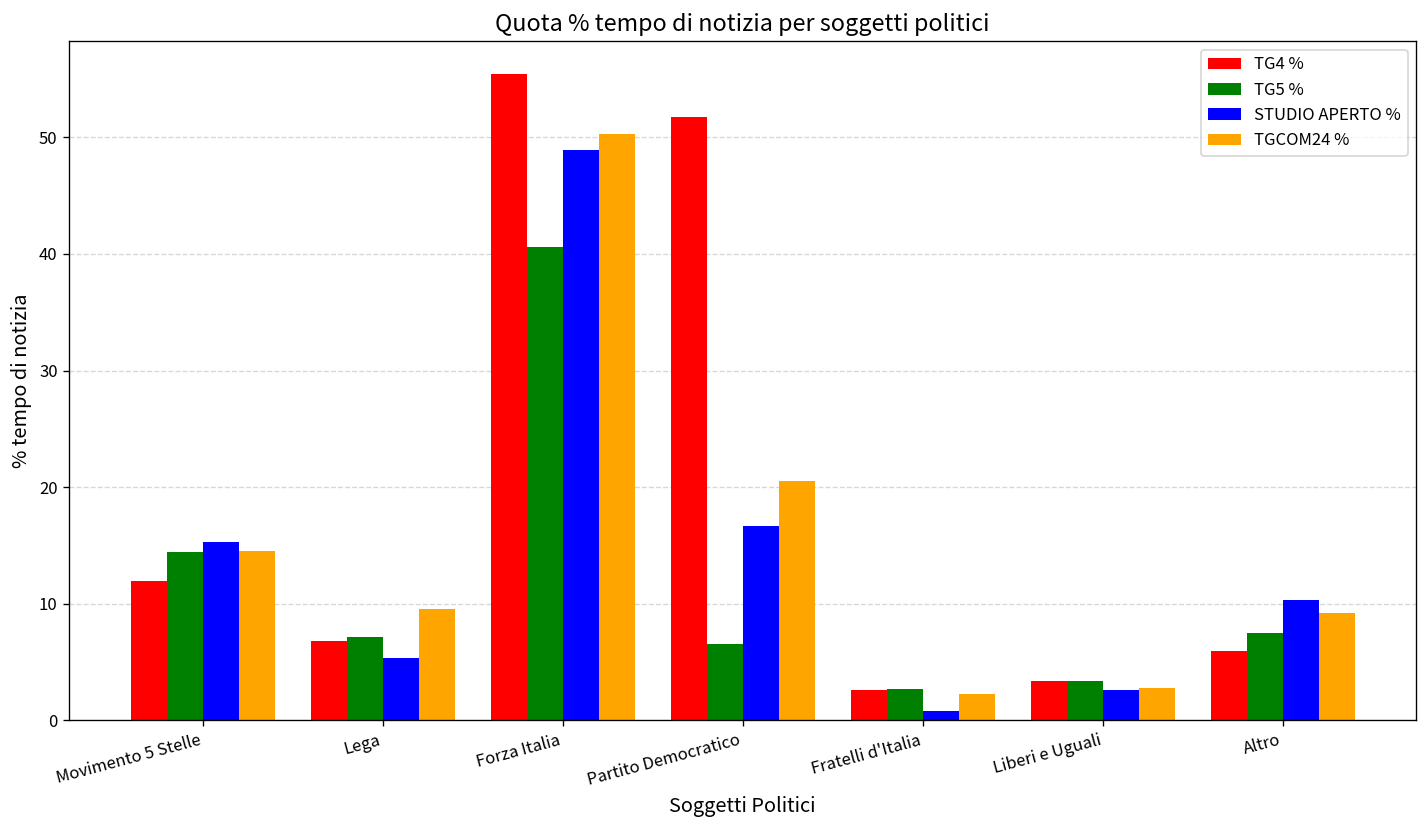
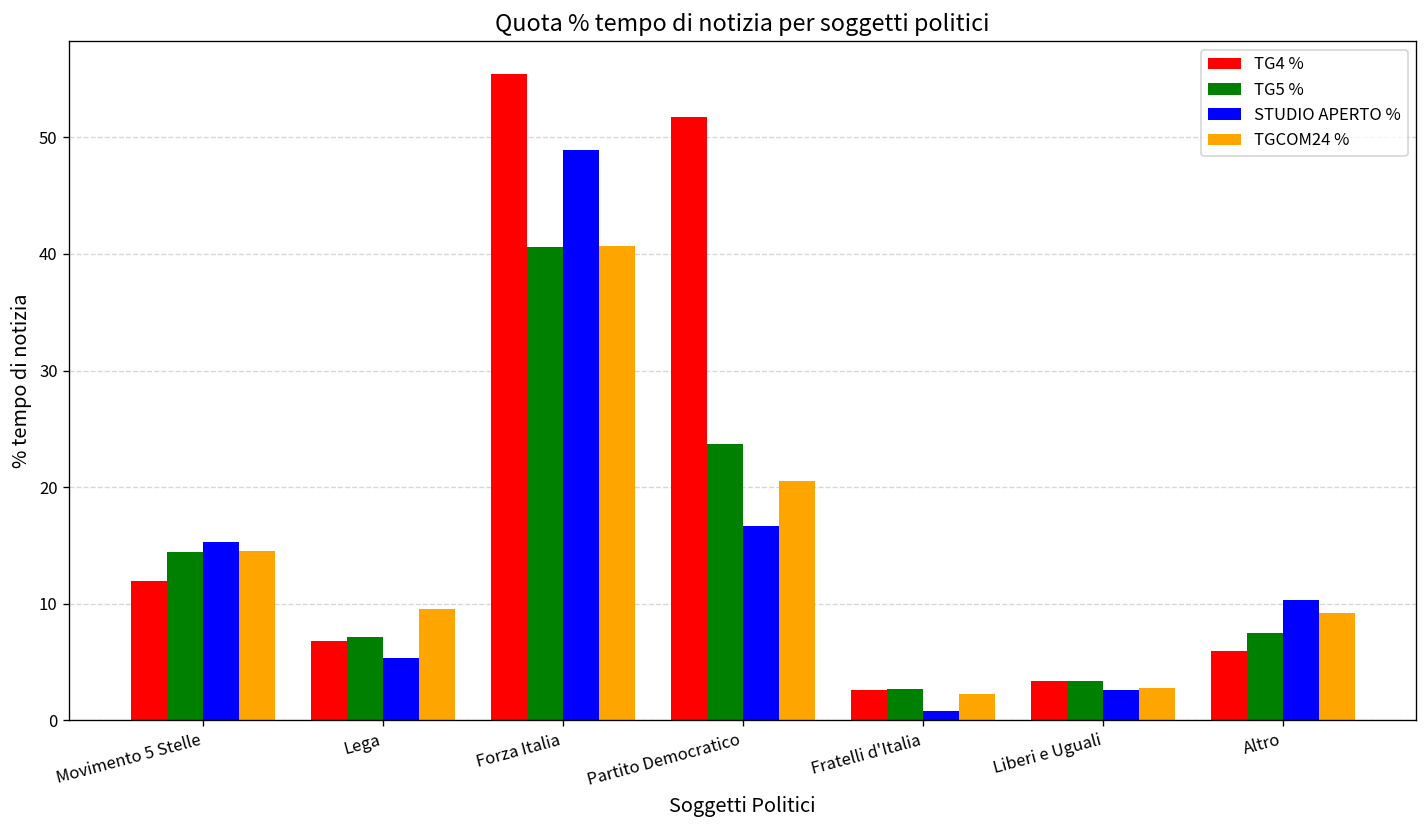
  {
    "TG4 %": {
      "Movimento 5 Stelle": 12,
      "Lega": 7,
      "Forza Italia": 55,
      "Partito Democratico": 52,
      "Fratelli d'Italia": 3,
      "Liberi e Uguali": 3,
      "Altro": 6
    },
    "TG5 %": {
      "Movimento 5 Stelle": 14,
      "Lega": 7,
      "Forza Italia": 41,
-     "Partito Democratico": 7,
+     "Partito Democratico": 24,
      "Fratelli d'Italia": 3,
      "Liberi e Uguali": 3,
      "Altro": 7
    },
    "STUDIO APERTO %": {
      "Movimento 5 Stelle": 15,
      "Lega": 5,
      "Forza Italia": 49,
      "Partito Democratico": 17,
      "Fratelli d'Italia": 1,
      "Liberi e Uguali": 3,
      "Altro": 10
    },
    "TGCOM24 %": {
      "Movimento 5 Stelle": 14,
      "Lega": 10,
-     "Forza Italia": 50,
+     "Forza Italia": 41,
      "Partito Democratico": 21,
      "Fratelli d'Italia": 2,
      "Liberi e Uguali": 3,
      "Altro": 9
    }
  }
